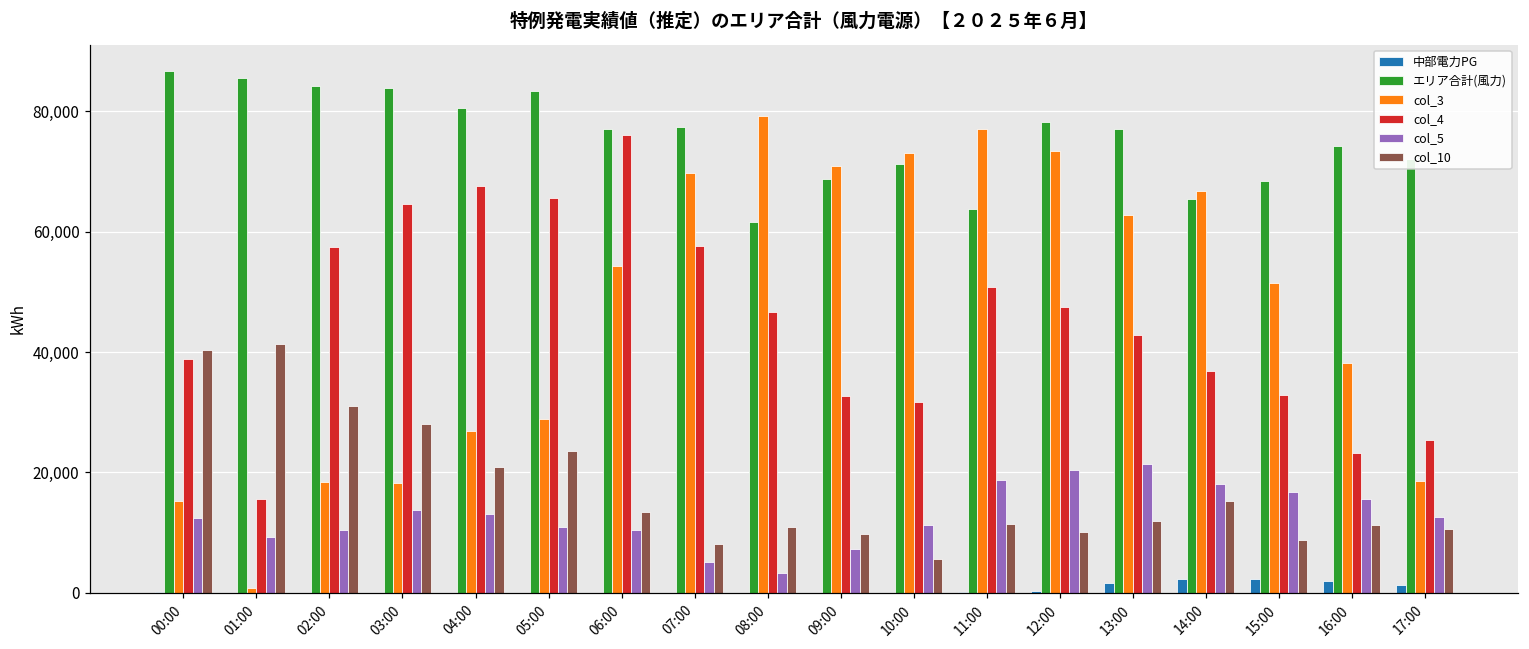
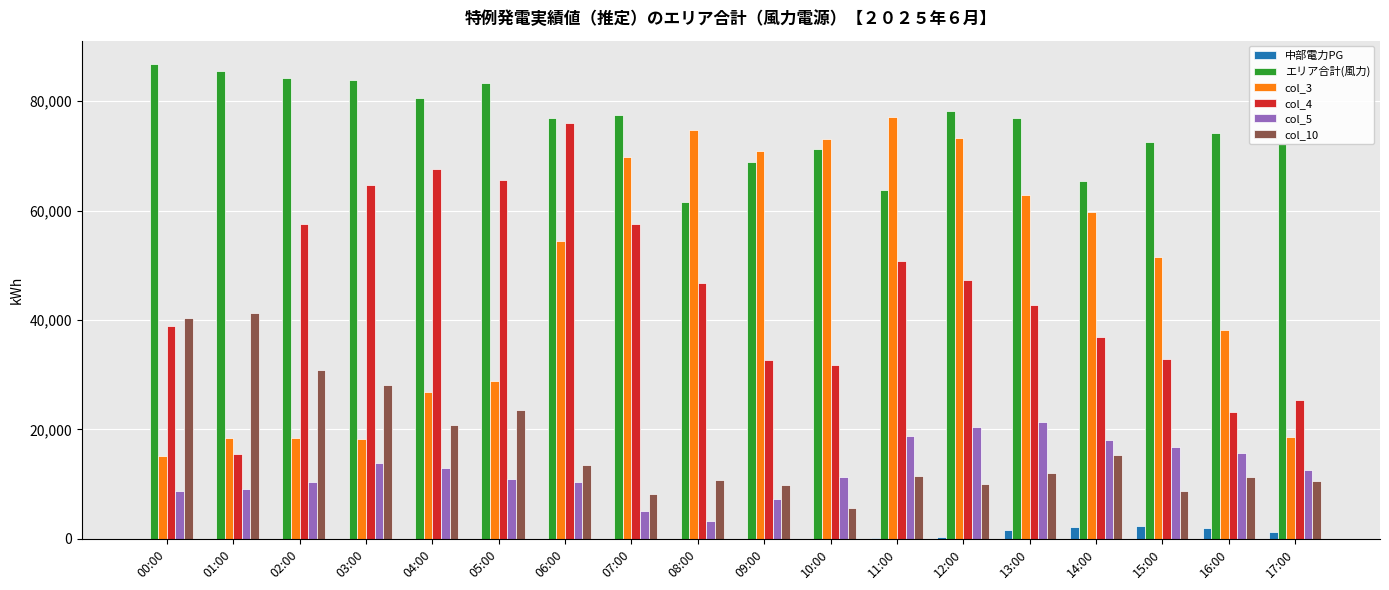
  {
    "中部電力PG": {
      "13:00": "2,000",
      "14:00": "2,000",
      "15:00": "2,000",
      "16:00": "2,000",
      "17:00": "1,000"
    },
    "エリア合計(風力)": {
      "00:00": "87,000",
      "01:00": "86,000",
      "02:00": "84,000",
      "03:00": "84,000",
      "04:00": "81,000",
      "05:00": "83,000",
      "06:00": "77,000",
      "07:00": "77,000",
      "08:00": "62,000",
      "09:00": "69,000",
      "10:00": "71,000",
      "11:00": "64,000",
      "12:00": "78,000",
      "13:00": "77,000",
      "14:00": "65,000",
-     "15:00": "68,000",
+     "15:00": "73,000",
      "16:00": "74,000",
      "17:00": "72,000"
    },
    "col_3": {
      "00:00": "15,000",
-     "01:00": "1,000",
+     "01:00": "18,000",
      "02:00": "18,000",
      "03:00": "18,000",
      "04:00": "27,000",
      "05:00": "29,000",
      "06:00": "54,000",
      "07:00": "70,000",
-     "08:00": "79,000",
+     "08:00": "75,000",
      "09:00": "71,000",
      "10:00": "73,000",
      "11:00": "77,000",
      "12:00": "73,000",
      "13:00": "63,000",
-     "14:00": "67,000",
+     "14:00": "60,000",
      "15:00": "51,000",
      "16:00": "38,000",
      "17:00": "19,000"
    },
    "col_4": {
      "00:00": "39,000",
      "01:00": "16,000",
      "02:00": "58,000",
      "03:00": "65,000",
      "04:00": "68,000",
      "05:00": "66,000",
      "06:00": "76,000",
      "07:00": "58,000",
      "08:00": "47,000",
      "09:00": "33,000",
      "10:00": "32,000",
      "11:00": "51,000",
      "12:00": "47,000",
      "13:00": "43,000",
      "14:00": "37,000",
      "15:00": "33,000",
      "16:00": "23,000",
      "17:00": "25,000"
    },
    "col_5": {
-     "00:00": "12,000",
+     "00:00": "9,000",
      "01:00": "9,000",
      "02:00": "10,000",
      "03:00": "14,000",
      "04:00": "13,000",
      "05:00": "11,000",
      "06:00": "10,000",
      "07:00": "5,000",
      "08:00": "3,000",
      "09:00": "7,000",
      "10:00": "11,000",
      "11:00": "19,000",
      "12:00": "20,000",
      "13:00": "21,000",
      "14:00": "18,000",
      "15:00": "17,000",
      "16:00": "16,000",
      "17:00": "13,000"
    },
    "col_10": {
      "00:00": "40,000",
      "01:00": "41,000",
      "02:00": "31,000",
      "03:00": "28,000",
      "04:00": "21,000",
      "05:00": "24,000",
      "06:00": "13,000",
      "07:00": "8,000",
      "08:00": "11,000",
      "09:00": "10,000",
      "10:00": "6,000",
      "11:00": "11,000",
      "12:00": "10,000",
      "13:00": "12,000",
      "14:00": "15,000",
      "15:00": "9,000",
      "16:00": "11,000",
      "17:00": "11,000"
    }
  }
